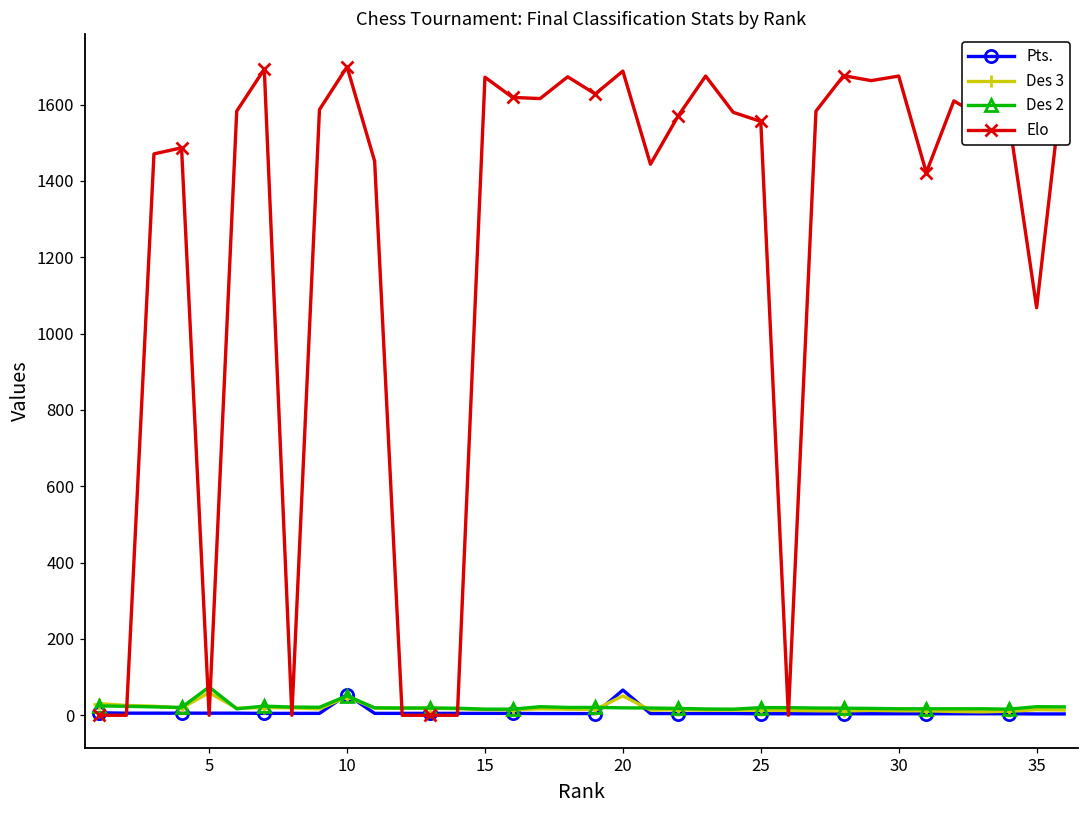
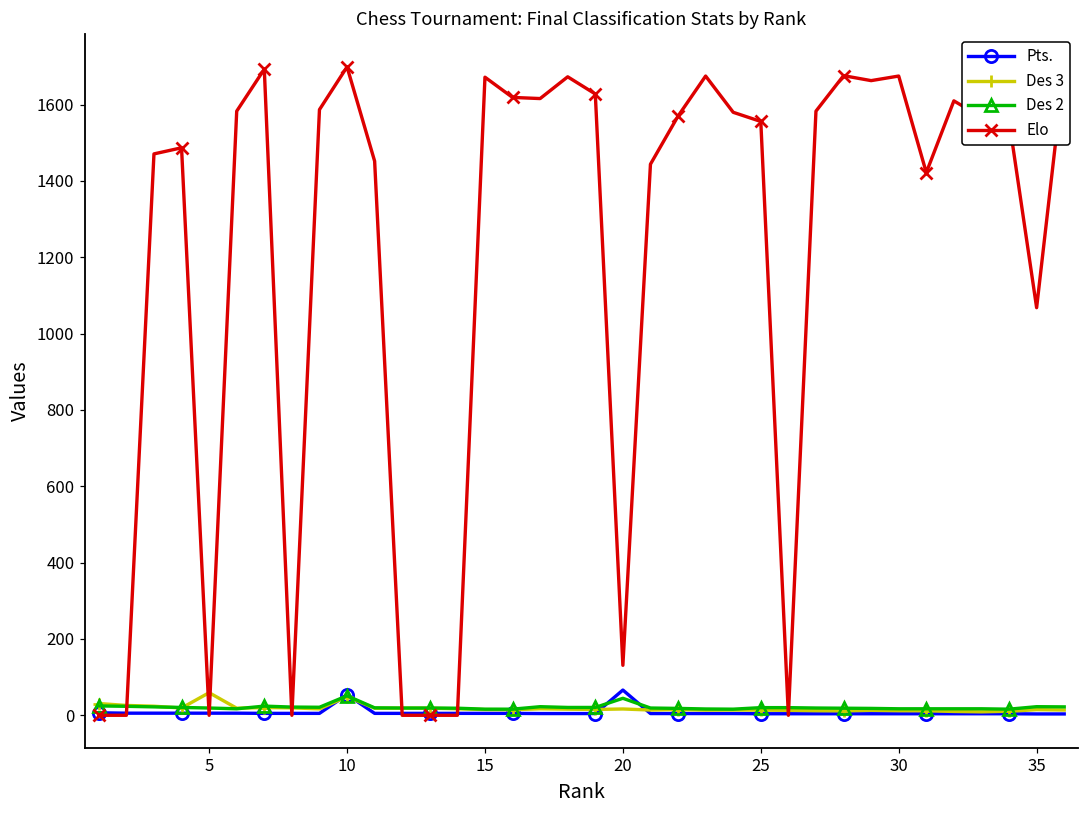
  {
    "Pts.": {
      "15": 10,
      "20": 70,
      "25": 0,
      "30": 0,
      "35": 0
    },
    "Des 3": {
      "5": 60,
-     "20": 50,
+     "20": 20,
      "35": 10
    },
    "Des 2": {
-     "5": 70,
-     "20": 20,
+     "5": 20,
+     "20": 40,
      "35": 20
    },
    "Elo": {
      "10": 1700,
      "15": 1670,
-     "20": 1690,
+     "20": 130,
      "25": 1560,
      "30": 1680,
      "35": 1070
    }
  }
